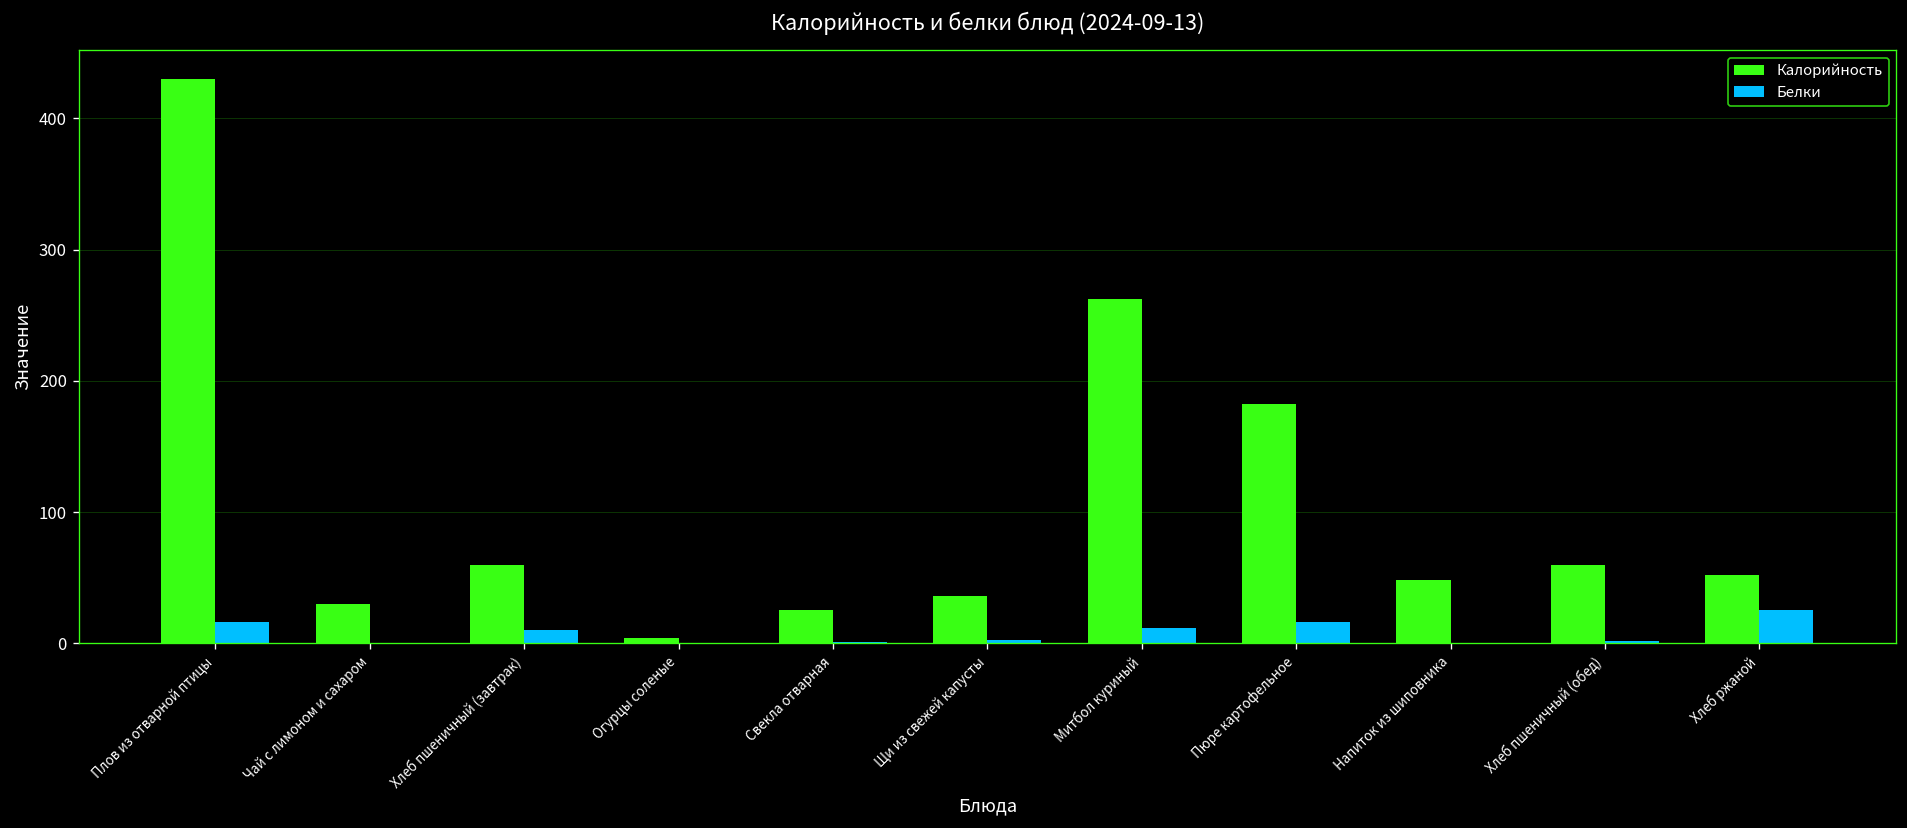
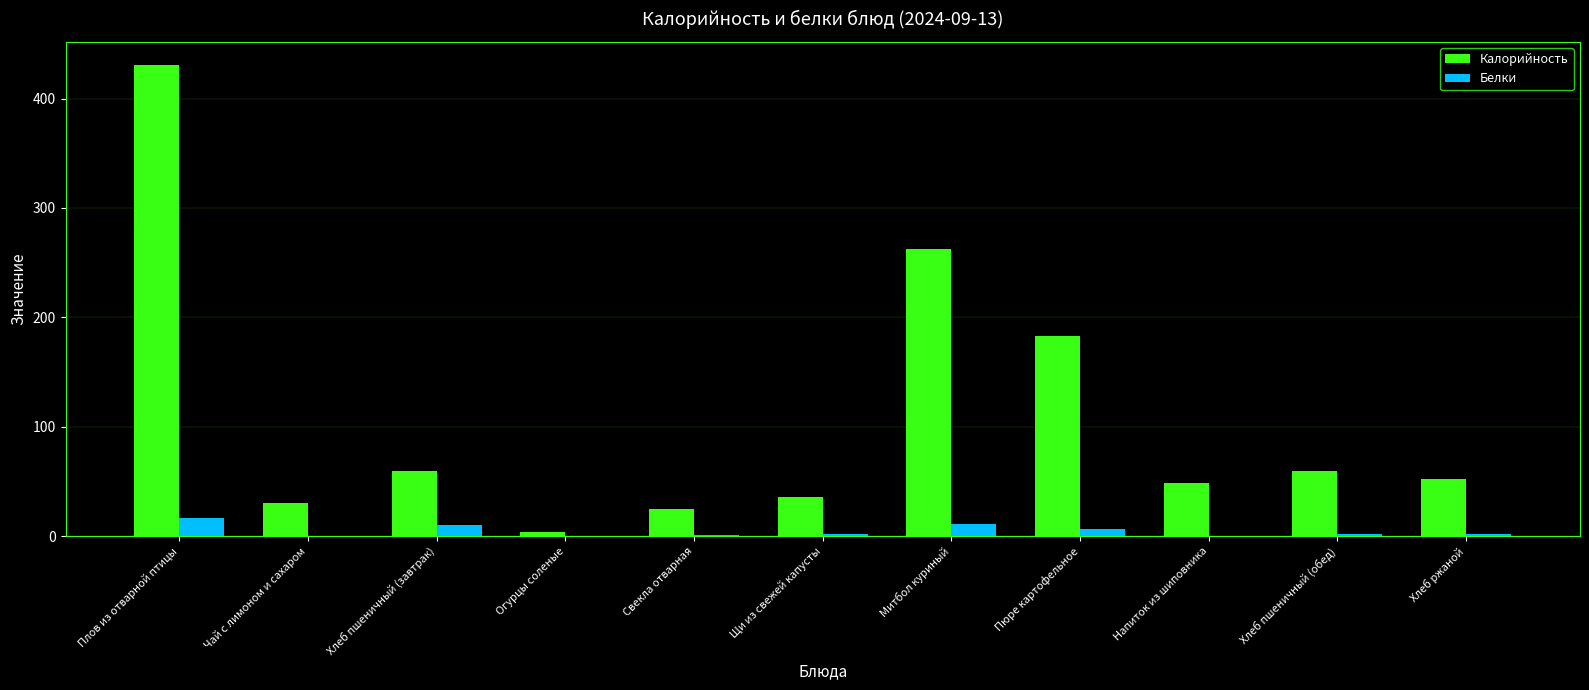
  {
    "Калорийность": {
      "Плов из отварной птицы": 430,
      "Чай с лимоном и сахаром": 30,
      "Хлеб пшеничный (завтрак)": 60,
      "Огурцы соленые": 4,
      "Свекла отварная": 25,
      "Щи из свежей капусты": 36,
      "Митбол куриный": 263,
      "Пюре картофельное": 183,
      "Напиток из шиповника": 48,
      "Хлеб пшеничный (обед)": 60,
      "Хлеб ржаной": 52
    },
    "Белки": {
      "Плов из отварной птицы": 17,
      "Хлеб пшеничный (завтрак)": 10,
      "Митбол куриный": 11,
-     "Пюре картофельное": 16,
-     "Хлеб ржаной": 25
+     "Пюре картофельное": 6,
+     "Хлеб ржаной": 2
    }
  }
